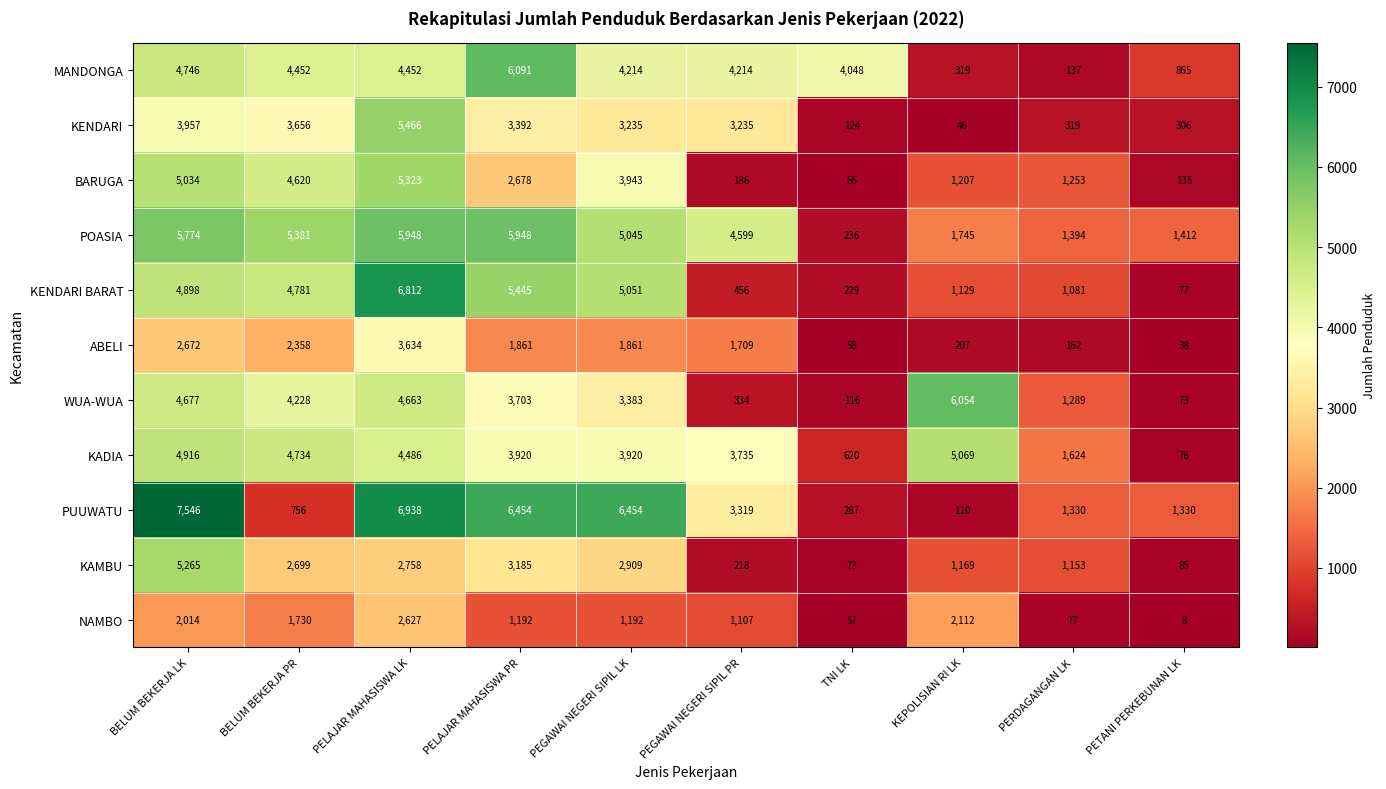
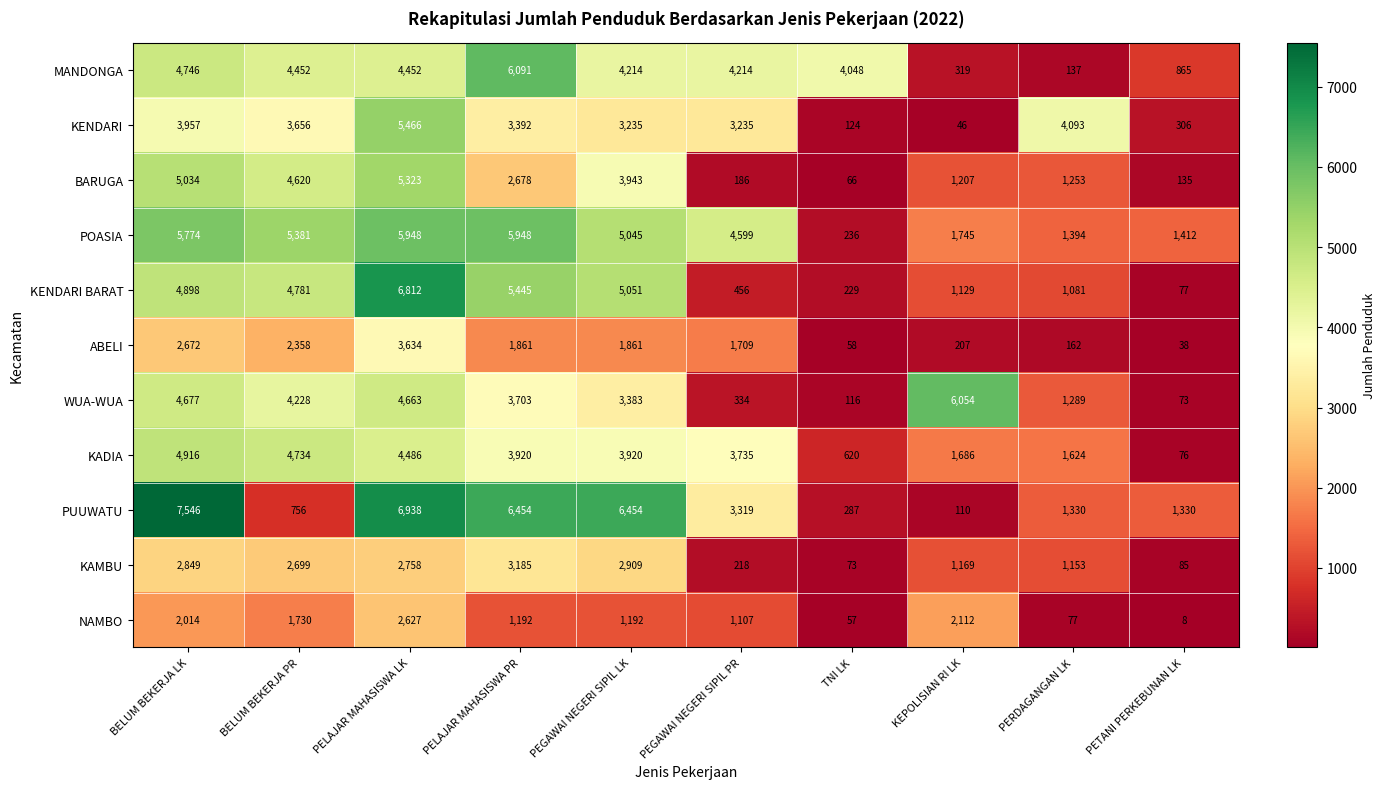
  {
    "MANDONGA": {
      "BELUM BEKERJA LK": "4,746",
      "BELUM BEKERJA PR": "4,452",
      "PELAJAR MAHASISWA LK": "4,452",
      "PELAJAR MAHASISWA PR": "6,091",
      "PEGAWAI NEGERI SIPIL LK": "4,214",
      "PEGAWAI NEGERI SIPIL PR": "4,214",
      "TNI LK": "4,048",
      "KEPOLISIAN RI LK": "319",
      "PERDAGANGAN LK": "137",
      "PETANI PERKEBUNAN LK": "865"
    },
    "KENDARI": {
      "BELUM BEKERJA LK": "3,957",
      "BELUM BEKERJA PR": "3,656",
      "PELAJAR MAHASISWA LK": "5,466",
      "PELAJAR MAHASISWA PR": "3,392",
      "PEGAWAI NEGERI SIPIL LK": "3,235",
      "PEGAWAI NEGERI SIPIL PR": "3,235",
      "TNI LK": "124",
      "KEPOLISIAN RI LK": "46",
-     "PERDAGANGAN LK": "319",
+     "PERDAGANGAN LK": "4,093",
      "PETANI PERKEBUNAN LK": "306"
    },
    "BARUGA": {
      "BELUM BEKERJA LK": "5,034",
      "BELUM BEKERJA PR": "4,620",
      "PELAJAR MAHASISWA LK": "5,323",
      "PELAJAR MAHASISWA PR": "2,678",
      "PEGAWAI NEGERI SIPIL LK": "3,943",
      "PEGAWAI NEGERI SIPIL PR": "186",
      "TNI LK": "66",
      "KEPOLISIAN RI LK": "1,207",
      "PERDAGANGAN LK": "1,253",
      "PETANI PERKEBUNAN LK": "135"
    },
    "POASIA": {
      "BELUM BEKERJA LK": "5,774",
      "BELUM BEKERJA PR": "5,381",
      "PELAJAR MAHASISWA LK": "5,948",
      "PELAJAR MAHASISWA PR": "5,948",
      "PEGAWAI NEGERI SIPIL LK": "5,045",
      "PEGAWAI NEGERI SIPIL PR": "4,599",
      "TNI LK": "236",
      "KEPOLISIAN RI LK": "1,745",
      "PERDAGANGAN LK": "1,394",
      "PETANI PERKEBUNAN LK": "1,412"
    },
    "KENDARI BARAT": {
      "BELUM BEKERJA LK": "4,898",
      "BELUM BEKERJA PR": "4,781",
      "PELAJAR MAHASISWA LK": "6,812",
      "PELAJAR MAHASISWA PR": "5,445",
      "PEGAWAI NEGERI SIPIL LK": "5,051",
      "PEGAWAI NEGERI SIPIL PR": "456",
      "TNI LK": "229",
      "KEPOLISIAN RI LK": "1,129",
      "PERDAGANGAN LK": "1,081",
      "PETANI PERKEBUNAN LK": "77"
    },
    "ABELI": {
      "BELUM BEKERJA LK": "2,672",
      "BELUM BEKERJA PR": "2,358",
      "PELAJAR MAHASISWA LK": "3,634",
      "PELAJAR MAHASISWA PR": "1,861",
      "PEGAWAI NEGERI SIPIL LK": "1,861",
      "PEGAWAI NEGERI SIPIL PR": "1,709",
      "TNI LK": "58",
      "KEPOLISIAN RI LK": "207",
      "PERDAGANGAN LK": "162",
      "PETANI PERKEBUNAN LK": "38"
    },
    "WUA-WUA": {
      "BELUM BEKERJA LK": "4,677",
      "BELUM BEKERJA PR": "4,228",
      "PELAJAR MAHASISWA LK": "4,663",
      "PELAJAR MAHASISWA PR": "3,703",
      "PEGAWAI NEGERI SIPIL LK": "3,383",
      "PEGAWAI NEGERI SIPIL PR": "334",
      "TNI LK": "116",
      "KEPOLISIAN RI LK": "6,054",
      "PERDAGANGAN LK": "1,289",
      "PETANI PERKEBUNAN LK": "73"
    },
    "KADIA": {
      "BELUM BEKERJA LK": "4,916",
      "BELUM BEKERJA PR": "4,734",
      "PELAJAR MAHASISWA LK": "4,486",
      "PELAJAR MAHASISWA PR": "3,920",
      "PEGAWAI NEGERI SIPIL LK": "3,920",
      "PEGAWAI NEGERI SIPIL PR": "3,735",
      "TNI LK": "620",
-     "KEPOLISIAN RI LK": "5,069",
+     "KEPOLISIAN RI LK": "1,686",
      "PERDAGANGAN LK": "1,624",
      "PETANI PERKEBUNAN LK": "76"
    },
    "PUUWATU": {
      "BELUM BEKERJA LK": "7,546",
      "BELUM BEKERJA PR": "756",
      "PELAJAR MAHASISWA LK": "6,938",
      "PELAJAR MAHASISWA PR": "6,454",
      "PEGAWAI NEGERI SIPIL LK": "6,454",
      "PEGAWAI NEGERI SIPIL PR": "3,319",
      "TNI LK": "287",
      "KEPOLISIAN RI LK": "110",
      "PERDAGANGAN LK": "1,330",
      "PETANI PERKEBUNAN LK": "1,330"
    },
    "KAMBU": {
-     "BELUM BEKERJA LK": "5,265",
+     "BELUM BEKERJA LK": "2,849",
      "BELUM BEKERJA PR": "2,699",
      "PELAJAR MAHASISWA LK": "2,758",
      "PELAJAR MAHASISWA PR": "3,185",
      "PEGAWAI NEGERI SIPIL LK": "2,909",
      "PEGAWAI NEGERI SIPIL PR": "218",
      "TNI LK": "73",
      "KEPOLISIAN RI LK": "1,169",
      "PERDAGANGAN LK": "1,153",
      "PETANI PERKEBUNAN LK": "85"
    },
    "NAMBO": {
      "BELUM BEKERJA LK": "2,014",
      "BELUM BEKERJA PR": "1,730",
      "PELAJAR MAHASISWA LK": "2,627",
      "PELAJAR MAHASISWA PR": "1,192",
      "PEGAWAI NEGERI SIPIL LK": "1,192",
      "PEGAWAI NEGERI SIPIL PR": "1,107",
      "TNI LK": "57",
      "KEPOLISIAN RI LK": "2,112",
      "PERDAGANGAN LK": "77",
      "PETANI PERKEBUNAN LK": "8"
    }
  }
